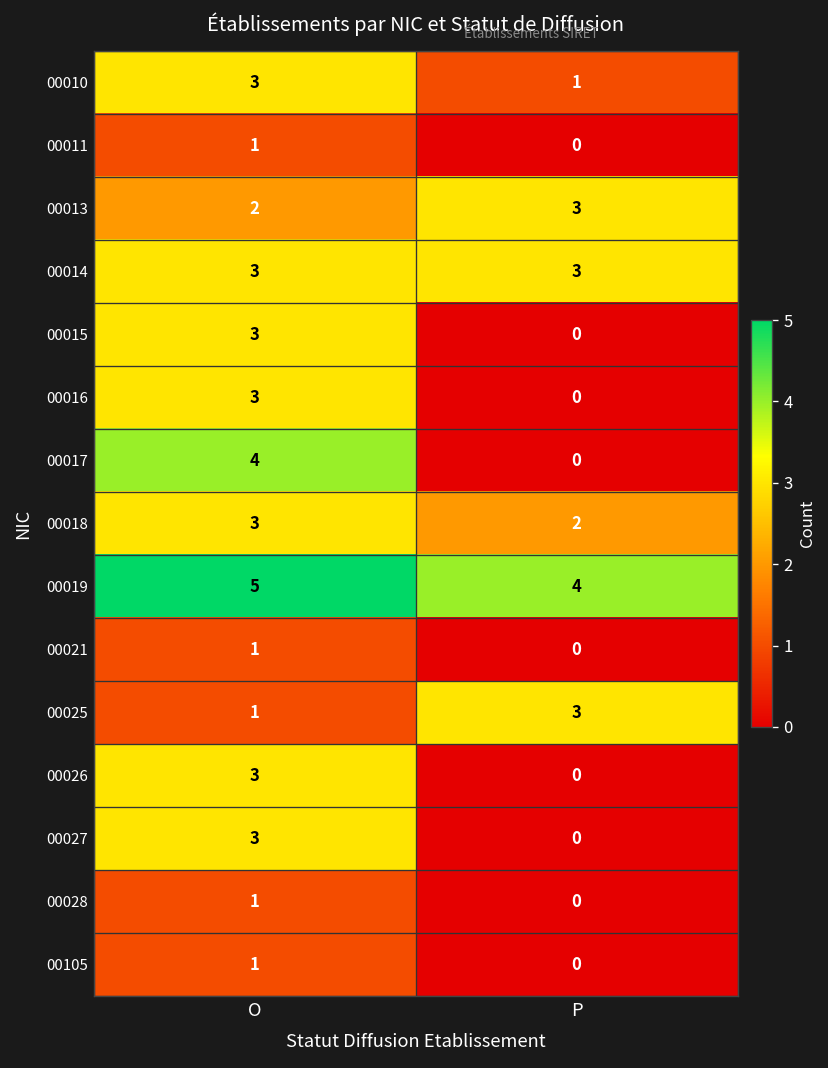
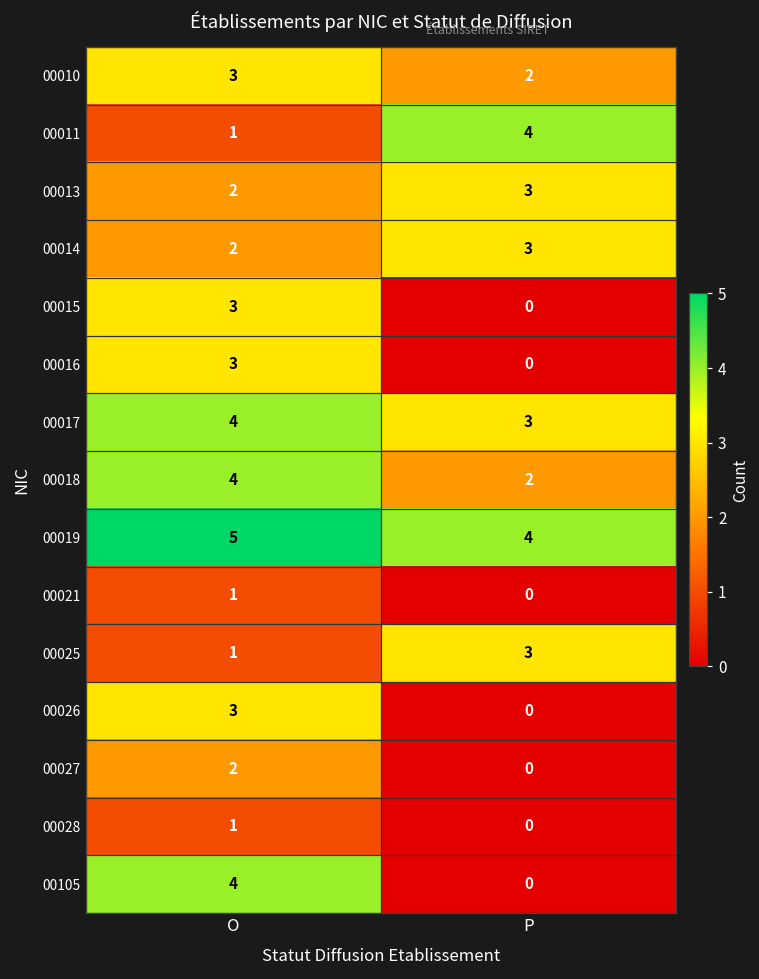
  {
    "00010": {
      "O": 3,
-     "P": 1
+     "P": 2
    },
    "00011": {
      "O": 1,
-     "P": 0
+     "P": 4
    },
    "00013": {
      "O": 2,
      "P": 3
    },
    "00014": {
-     "O": 3,
+     "O": 2,
      "P": 3
    },
    "00015": {
      "O": 3,
      "P": 0
    },
    "00016": {
      "O": 3,
      "P": 0
    },
    "00017": {
      "O": 4,
-     "P": 0
+     "P": 3
    },
    "00018": {
-     "O": 3,
+     "O": 4,
      "P": 2
    },
    "00019": {
      "O": 5,
      "P": 4
    },
    "00021": {
      "O": 1,
      "P": 0
    },
    "00025": {
      "O": 1,
      "P": 3
    },
    "00026": {
      "O": 3,
      "P": 0
    },
    "00027": {
-     "O": 3,
+     "O": 2,
      "P": 0
    },
    "00028": {
      "O": 1,
      "P": 0
    },
    "00105": {
-     "O": 1,
+     "O": 4,
      "P": 0
    }
  }
